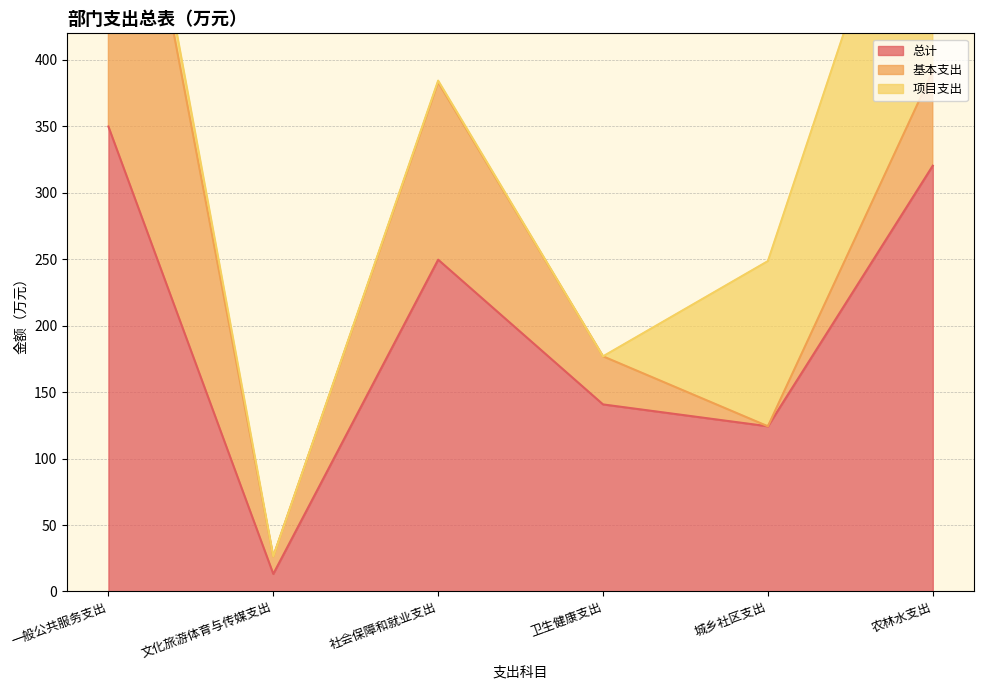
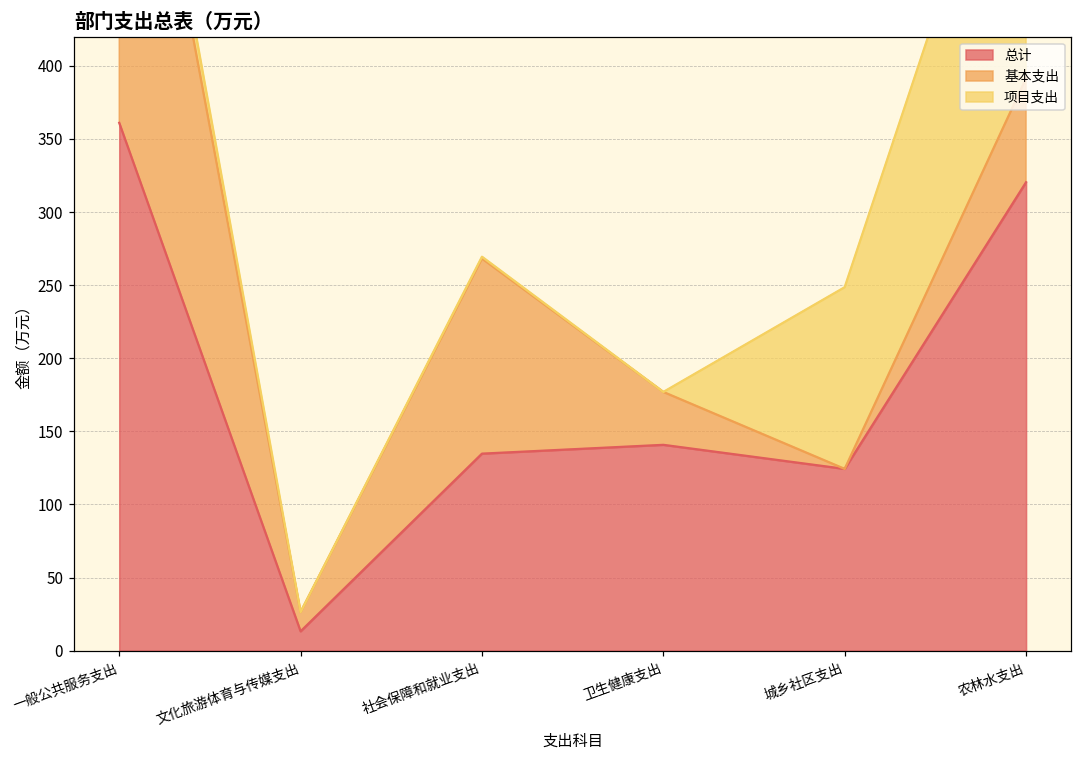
  {
    "总计": {
-     "一般公共服务支出": 350,
+     "一般公共服务支出": 361,
      "文化旅游体育与传媒支出": 13,
-     "社会保障和就业支出": 250,
+     "社会保障和就业支出": 135,
      "卫生健康支出": 141,
      "农林水支出": 320
    }
  }
